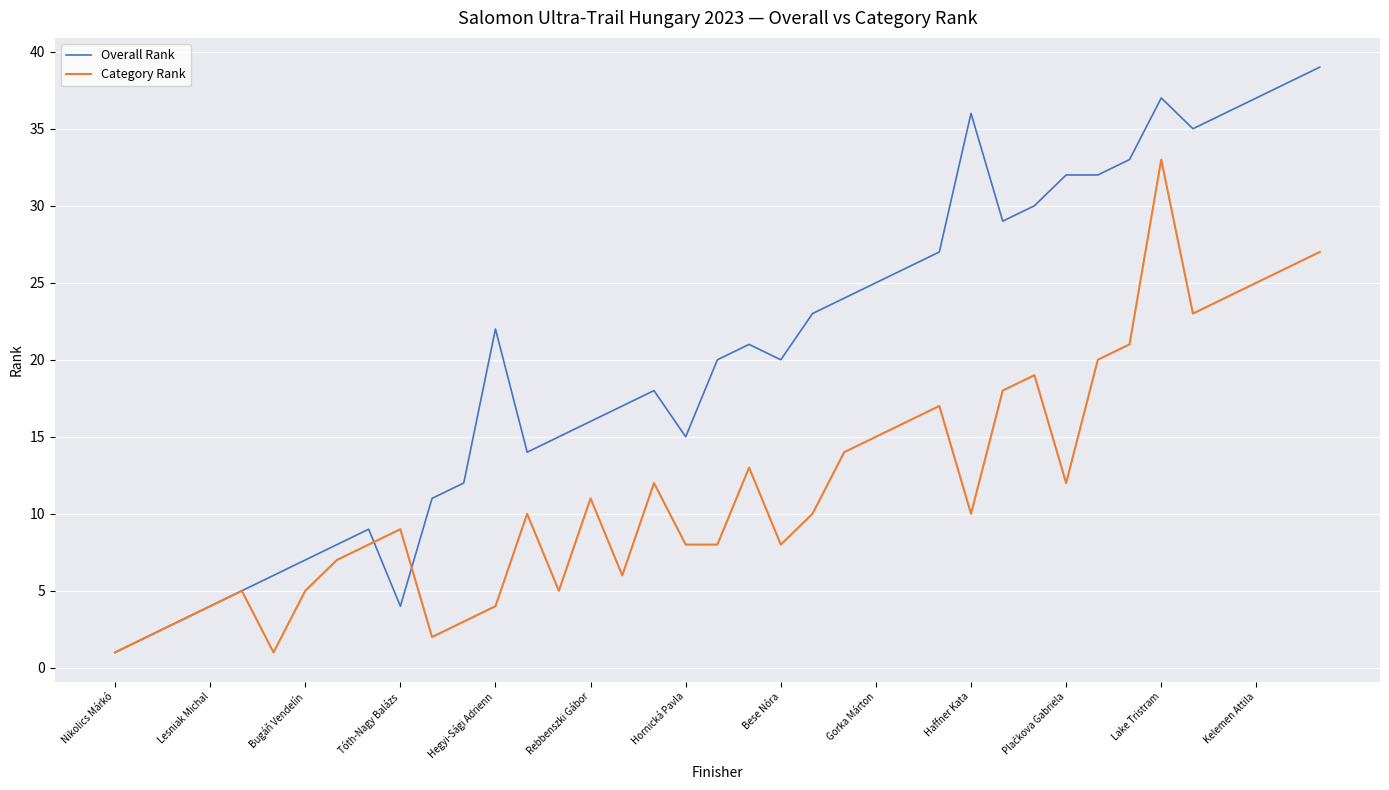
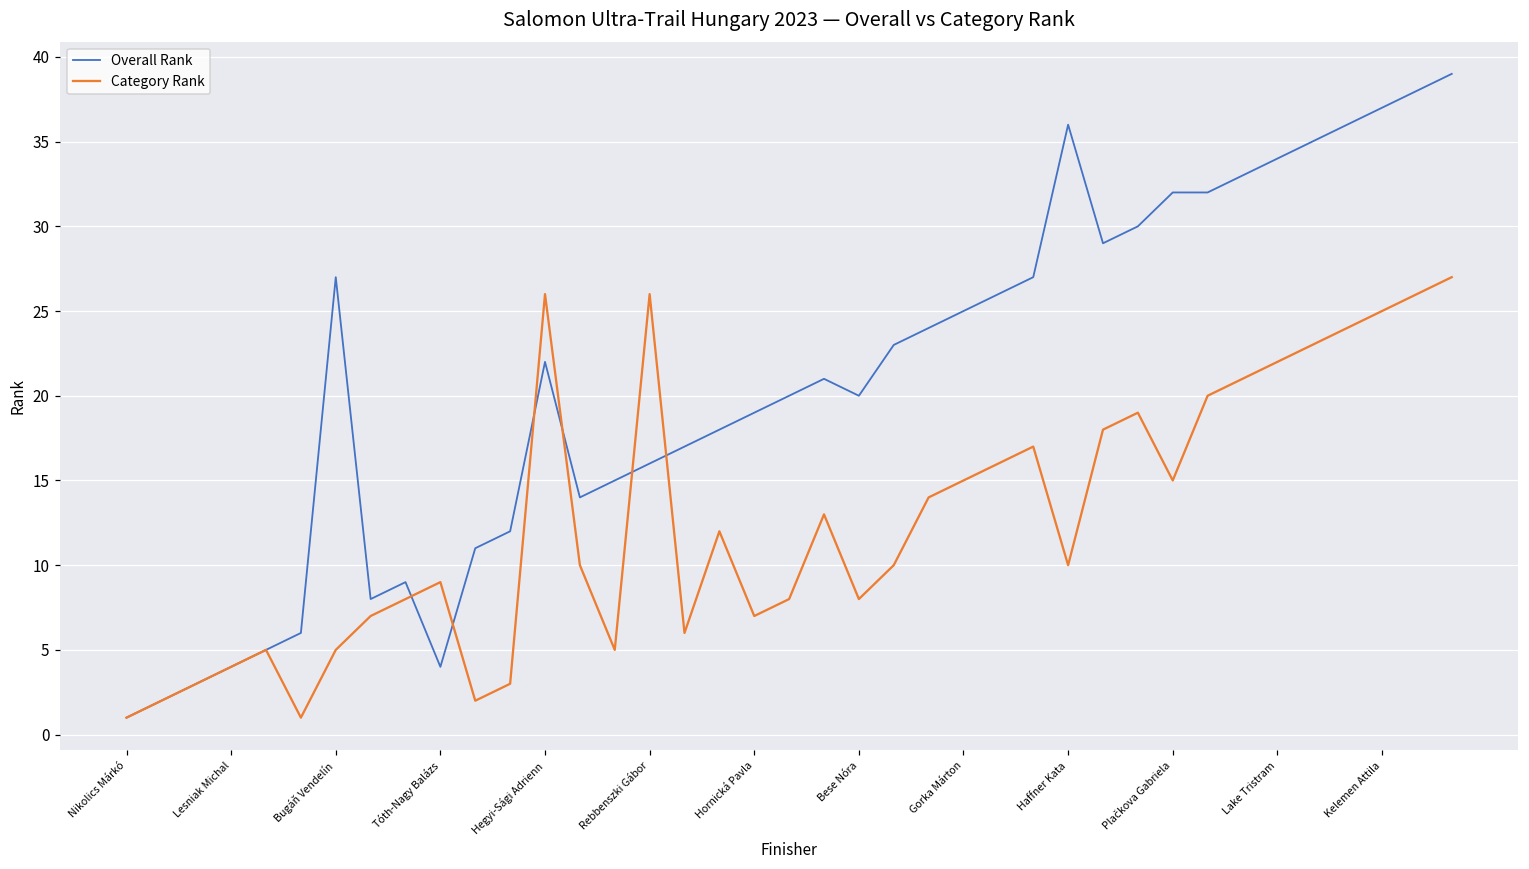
  {
    "Overall Rank": {
-     "Bugáň Vendelín": 7,
+     "Bugáň Vendelín": 27,
      "Tóth-Nagy Balázs": 4,
      "Hegyi-Sági Adrienn": 22,
      "Rebbenszki Gábor": 16,
-     "Hornická Pavla": 15,
+     "Hornická Pavla": 19,
      "Bese Nóra": 20,
      "Gorka Márton": 25,
      "Haffner Kata": 36,
      "Plačkova Gabriela": 32,
-     "Lake Tristram": 37,
+     "Lake Tristram": 34,
      "Kelemen Attila": 37
    },
    "Category Rank": {
      "Bugáň Vendelín": 5,
      "Tóth-Nagy Balázs": 9,
-     "Hegyi-Sági Adrienn": 4,
-     "Rebbenszki Gábor": 11,
-     "Hornická Pavla": 8,
+     "Hegyi-Sági Adrienn": 26,
+     "Rebbenszki Gábor": 26,
+     "Hornická Pavla": 7,
      "Bese Nóra": 8,
      "Gorka Márton": 15,
      "Haffner Kata": 10,
-     "Plačkova Gabriela": 12,
-     "Lake Tristram": 33,
+     "Plačkova Gabriela": 15,
+     "Lake Tristram": 22,
      "Kelemen Attila": 25
    }
  }
